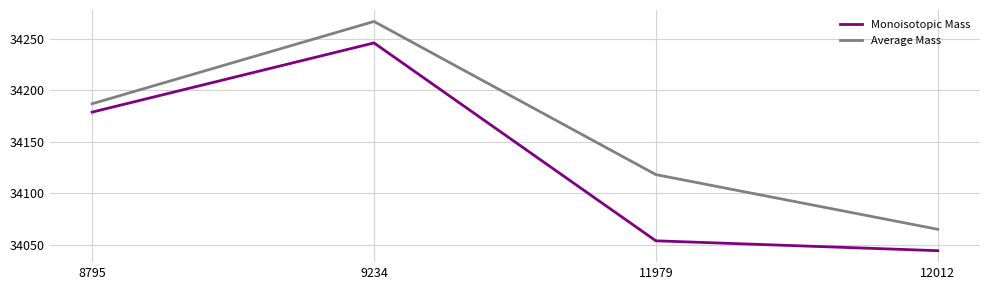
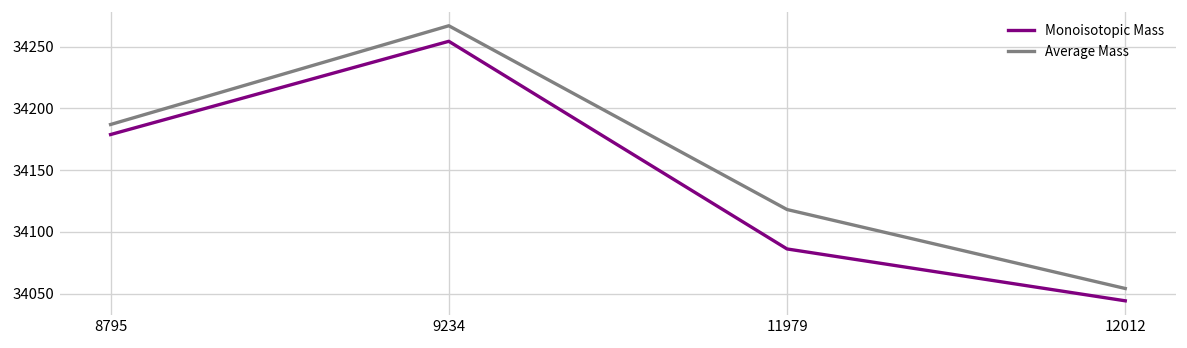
  {
    "Monoisotopic Mass": {
      "8795": 34179,
-     "9234": 34246,
-     "11979": 34054,
+     "9234": 34254,
+     "11979": 34086,
      "12012": 34044
    },
    "Average Mass": {
      "8795": 34187,
      "9234": 34267,
      "11979": 34118,
-     "12012": 34065
+     "12012": 34054
    }
  }
